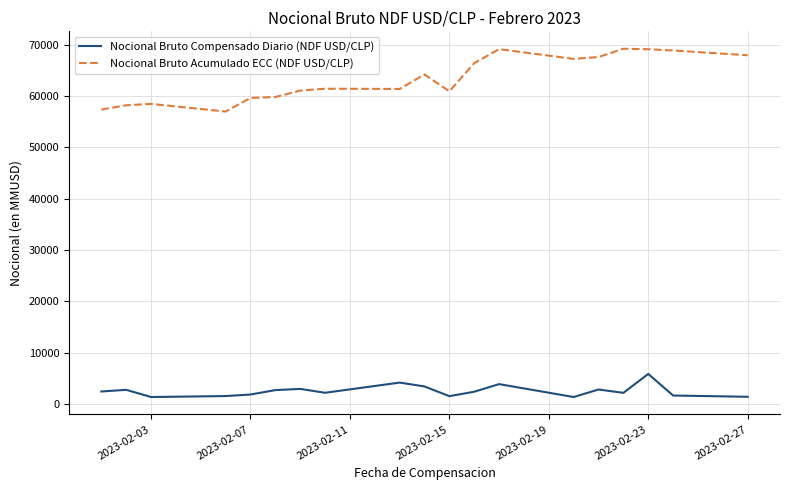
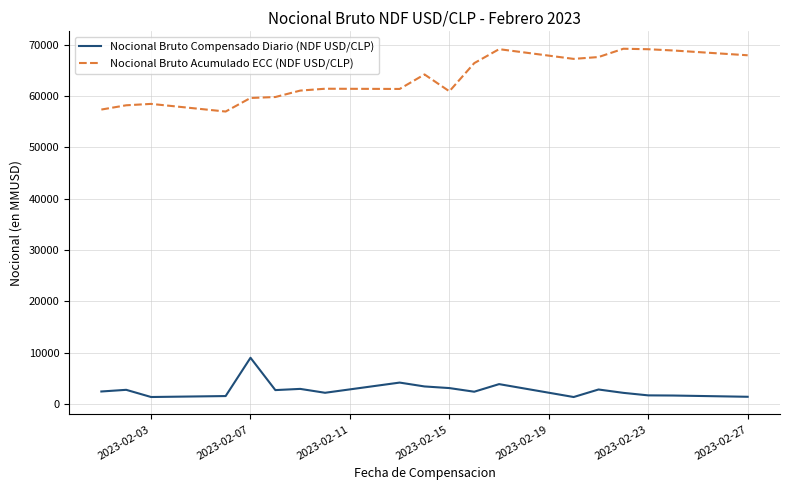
  {
    "Nocional Bruto Compensado Diario (NDF USD/CLP)": {
      "2023-02-03": 1000,
-     "2023-02-07": 2000,
-     "2023-02-15": 1000,
-     "2023-02-23": 6000,
+     "2023-02-07": 9000,
+     "2023-02-15": 3000,
+     "2023-02-23": 2000,
      "2023-02-27": 1000
    },
    "Nocional Bruto Acumulado ECC (NDF USD/CLP)": {
      "2023-02-03": 58000,
      "2023-02-07": 60000,
      "2023-02-15": 61000,
      "2023-02-23": 69000,
      "2023-02-27": 68000
    }
  }
